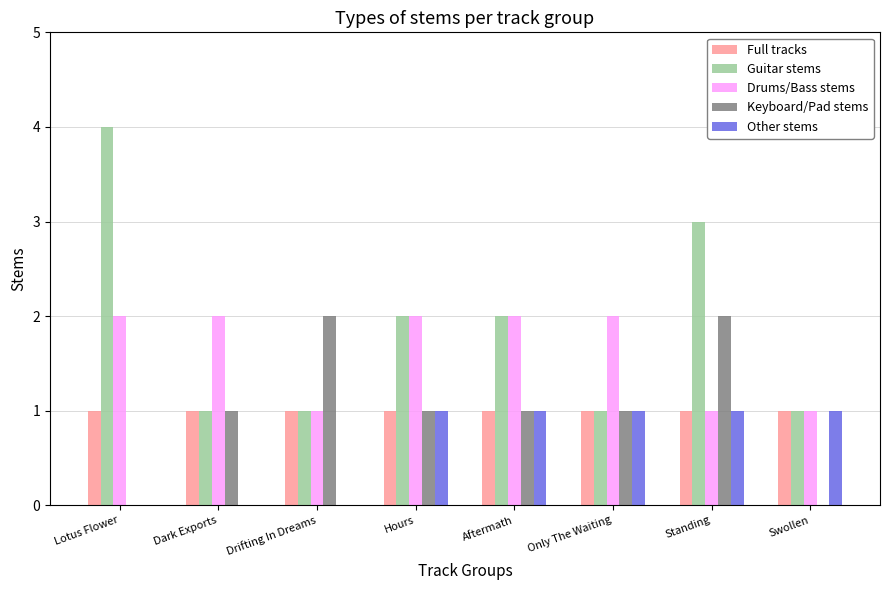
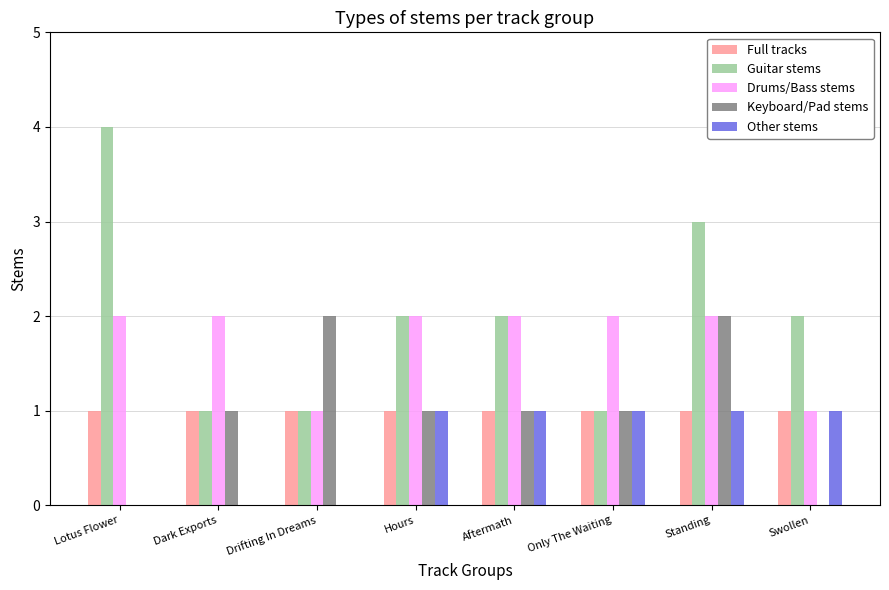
  {
    "Full tracks": {
      "Lotus Flower": 1,
      "Dark Exports": 1,
      "Drifting In Dreams": 1,
      "Hours": 1,
      "Aftermath": 1,
      "Only The Waiting": 1,
      "Standing": 1,
      "Swollen": 1
    },
    "Guitar stems": {
      "Lotus Flower": 4,
      "Dark Exports": 1,
      "Drifting In Dreams": 1,
      "Hours": 2,
      "Aftermath": 2,
      "Only The Waiting": 1,
      "Standing": 3,
-     "Swollen": 1
+     "Swollen": 2
    },
    "Drums/Bass stems": {
      "Lotus Flower": 2,
      "Dark Exports": 2,
      "Drifting In Dreams": 1,
      "Hours": 2,
      "Aftermath": 2,
      "Only The Waiting": 2,
-     "Standing": 1,
+     "Standing": 2,
      "Swollen": 1
    },
    "Keyboard/Pad stems": {
      "Lotus Flower": 0,
      "Dark Exports": 1,
      "Drifting In Dreams": 2,
      "Hours": 1,
      "Aftermath": 1,
      "Only The Waiting": 1,
      "Standing": 2,
      "Swollen": 0
    },
    "Other stems": {
      "Lotus Flower": 0,
      "Dark Exports": 0,
      "Drifting In Dreams": 0,
      "Hours": 1,
      "Aftermath": 1,
      "Only The Waiting": 1,
      "Standing": 1,
      "Swollen": 1
    }
  }
